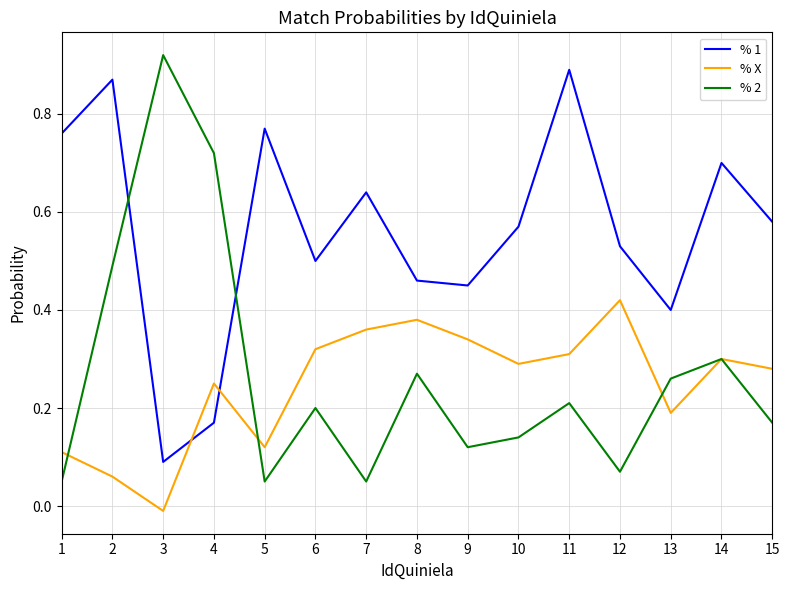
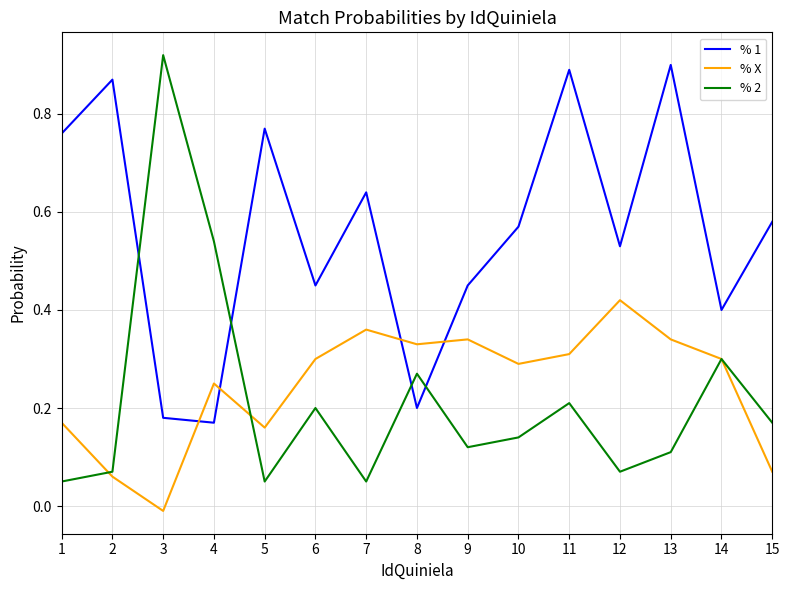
  {
    "% 1": {
      "1": 0.76,
      "2": 0.87,
-     "3": 0.09,
+     "3": 0.18,
      "4": 0.17,
      "5": 0.77,
-     "6": 0.50,
+     "6": 0.45,
      "7": 0.64,
-     "8": 0.46,
+     "8": 0.20,
      "9": 0.45,
      "10": 0.57,
      "11": 0.89,
      "12": 0.53,
-     "13": 0.4,
-     "14": 0.7,
+     "13": 0.9,
+     "14": 0.4,
      "15": 0.58
    },
    "% X": {
-     "1": 0.11,
+     "1": 0.17,
      "2": 0.06,
      "3": -0.01,
      "4": 0.25,
-     "5": 0.12,
-     "6": 0.32,
+     "5": 0.16,
+     "6": 0.30,
      "7": 0.36,
-     "8": 0.38,
+     "8": 0.33,
      "9": 0.34,
      "10": 0.29,
      "11": 0.31,
      "12": 0.42,
-     "13": 0.19,
-     "15": 0.28
+     "13": 0.34,
+     "15": 0.07
    },
    "% 2": {
      "1": 0.05,
-     "2": 0.49,
+     "2": 0.07,
      "3": 0.92,
-     "4": 0.72,
+     "4": 0.54,
      "5": 0.05,
      "6": 0.20,
      "7": 0.05,
      "8": 0.27,
      "9": 0.12,
      "10": 0.14,
      "11": 0.21,
      "12": 0.07,
-     "13": 0.26,
+     "13": 0.11,
      "15": 0.17
    }
  }
